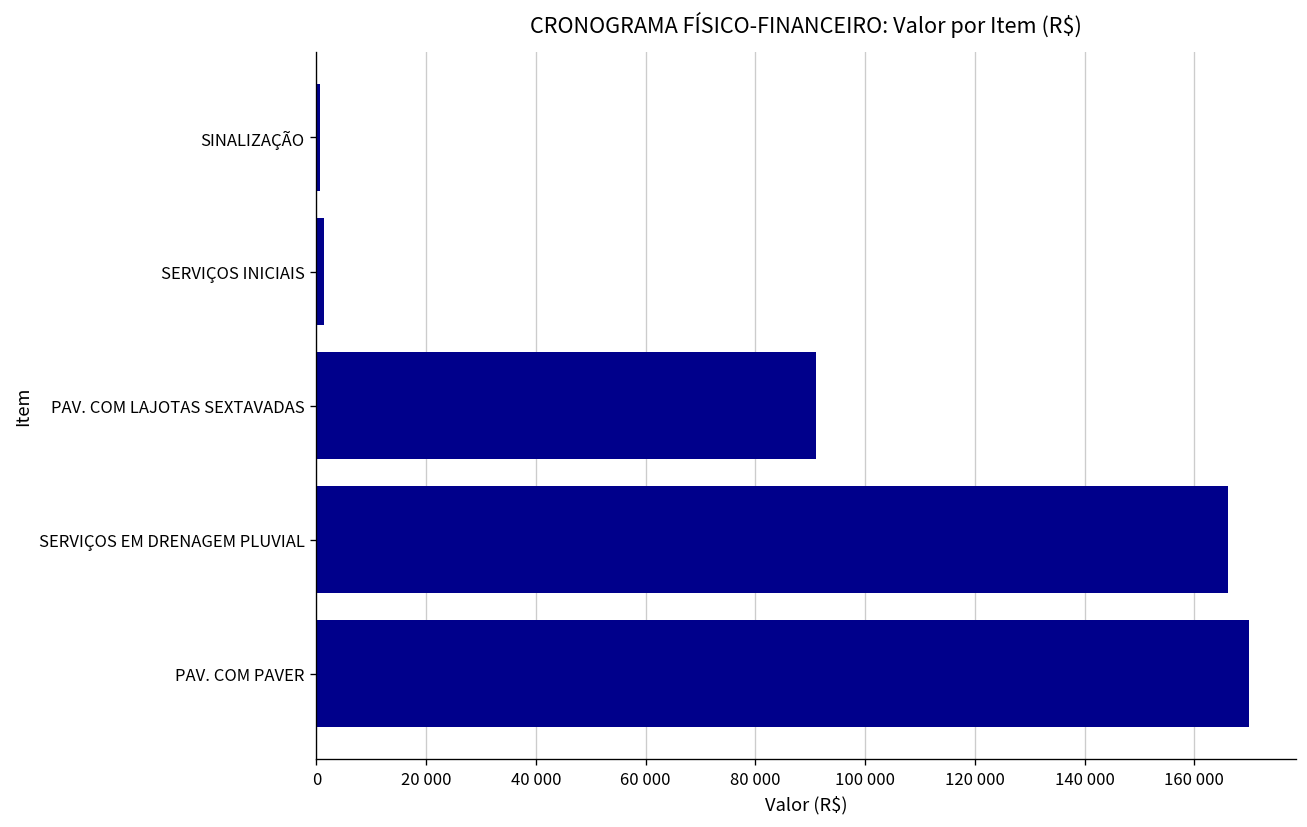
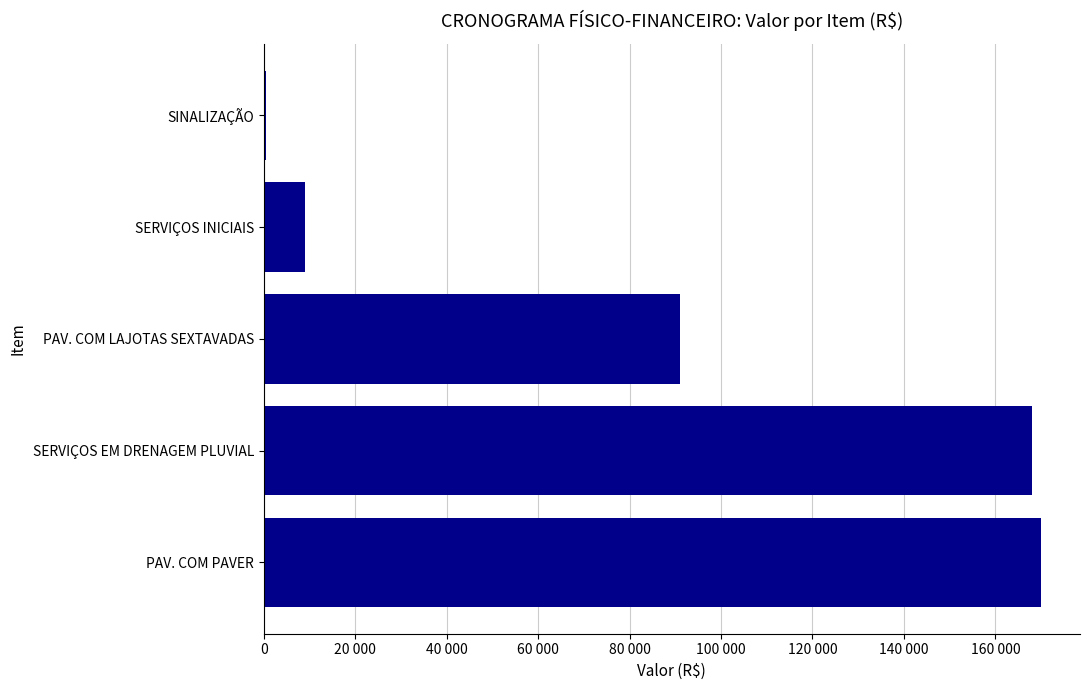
  {
    "SINALIZAÇÃO": 1000,
-   "SERVIÇOS INICIAIS": 1000,
+   "SERVIÇOS INICIAIS": 9000,
    "PAV. COM LAJOTAS SEXTAVADAS": 91000,
-   "SERVIÇOS EM DRENAGEM PLUVIAL": 166000,
+   "SERVIÇOS EM DRENAGEM PLUVIAL": 168000,
    "PAV. COM PAVER": 170000
  }
